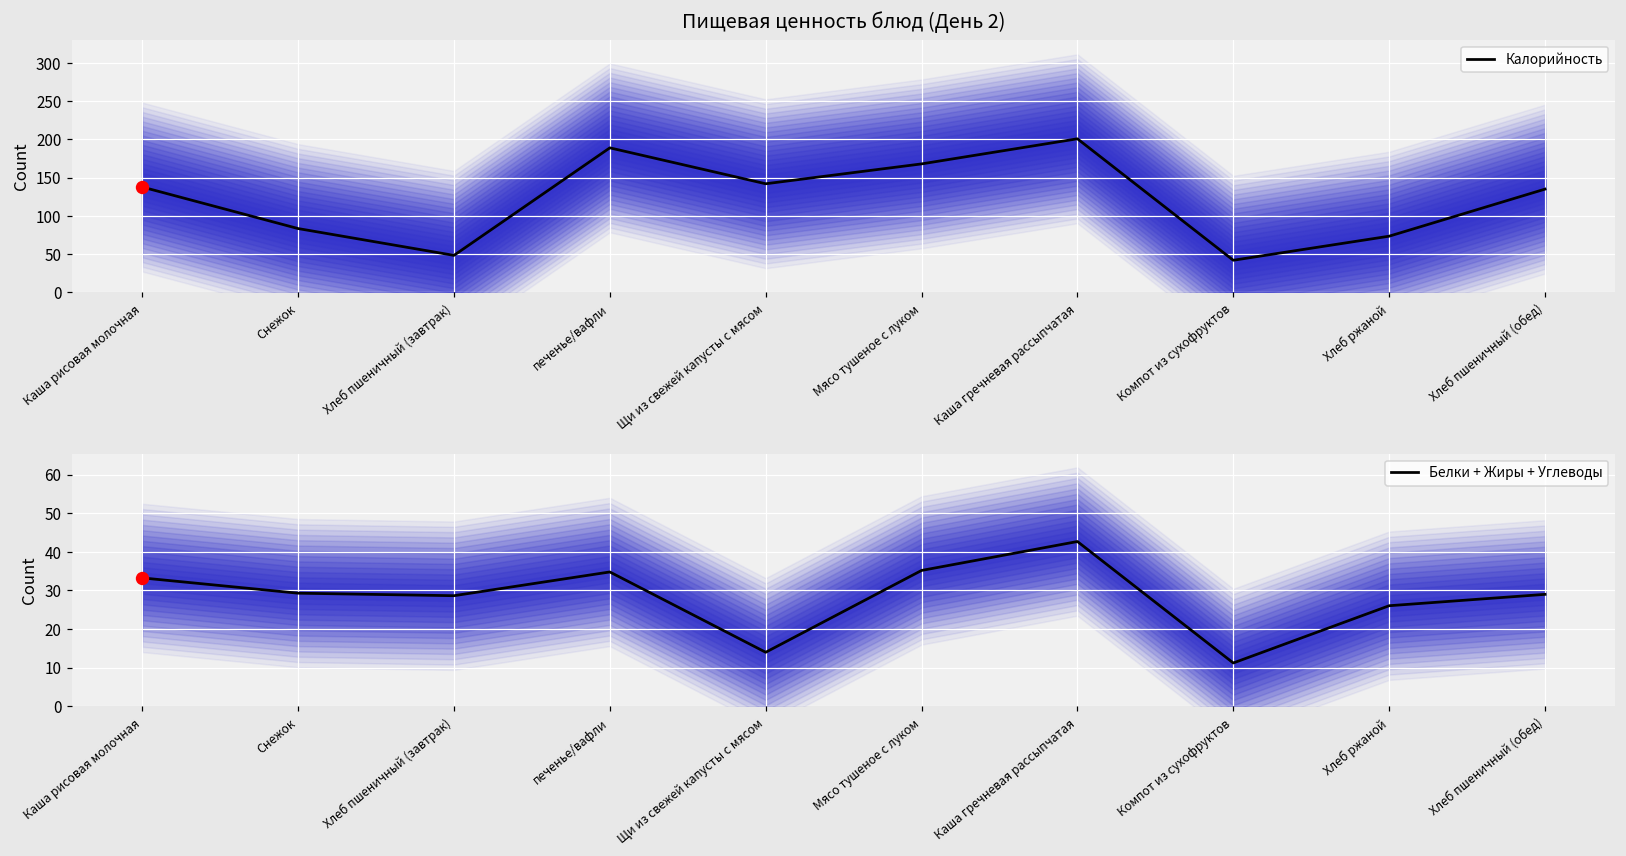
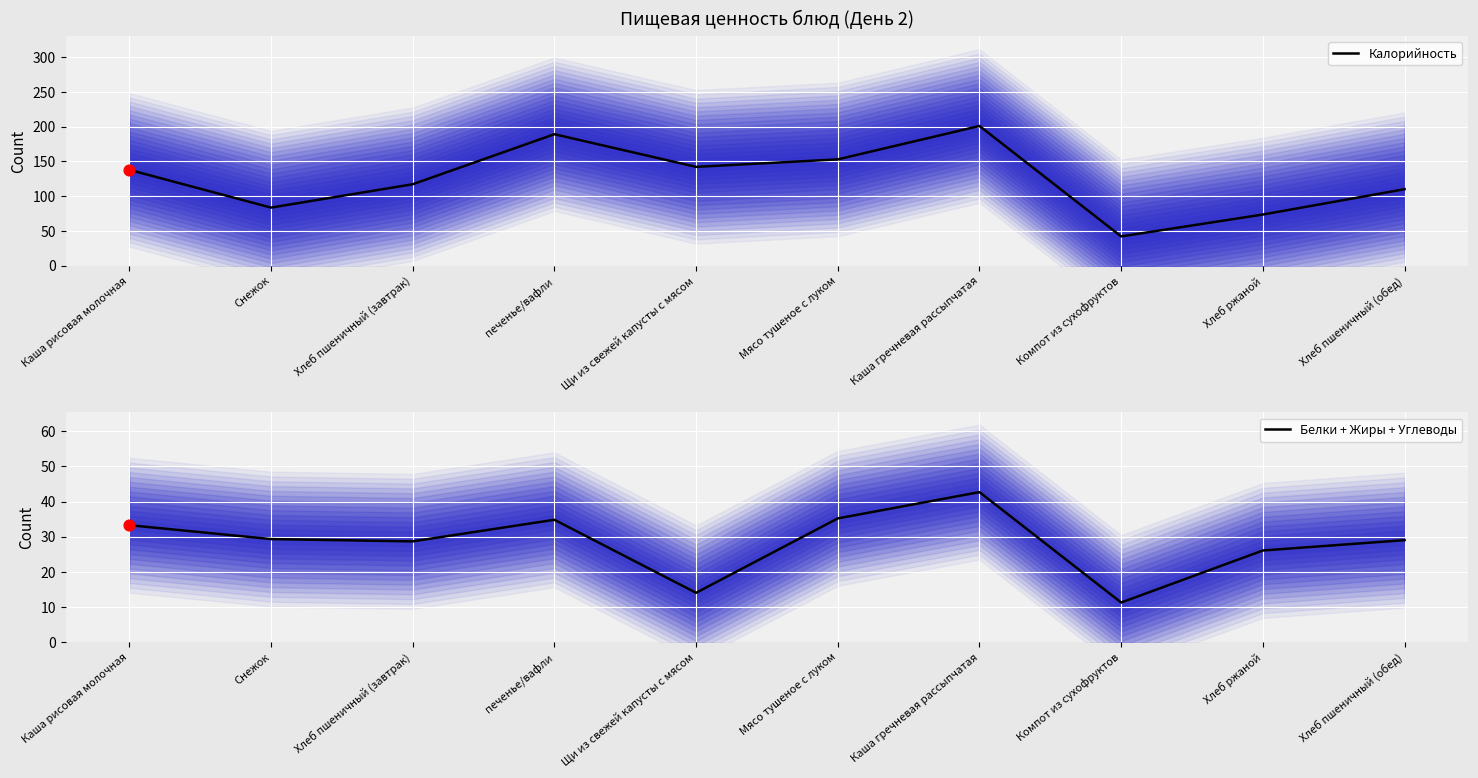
  {
    "Пищевая ценность блюд (День 2)": {
      "Калорийность": {
        "Снежок": 80,
-       "Хлеб пшеничный (завтрак)": 50,
+       "Хлеб пшеничный (завтрак)": 120,
        "печенье/вафли": 190,
        "Щи из свежей капусты с мясом": 140,
-       "Мясо тушеное с луком": 170,
+       "Мясо тушеное с луком": 150,
        "Каша гречневая рассыпчатая": 200,
        "Компот из сухофруктов": 40,
        "Хлеб ржаной": 70,
-       "Хлеб пшеничный (обед)": 140
+       "Хлеб пшеничный (обед)": 110
      }
    }
  }
